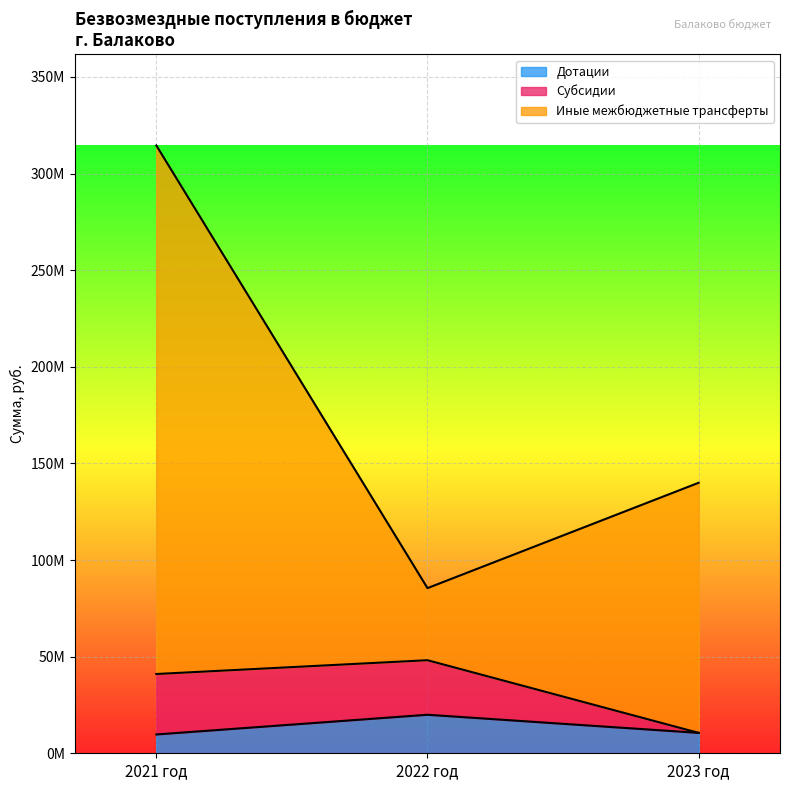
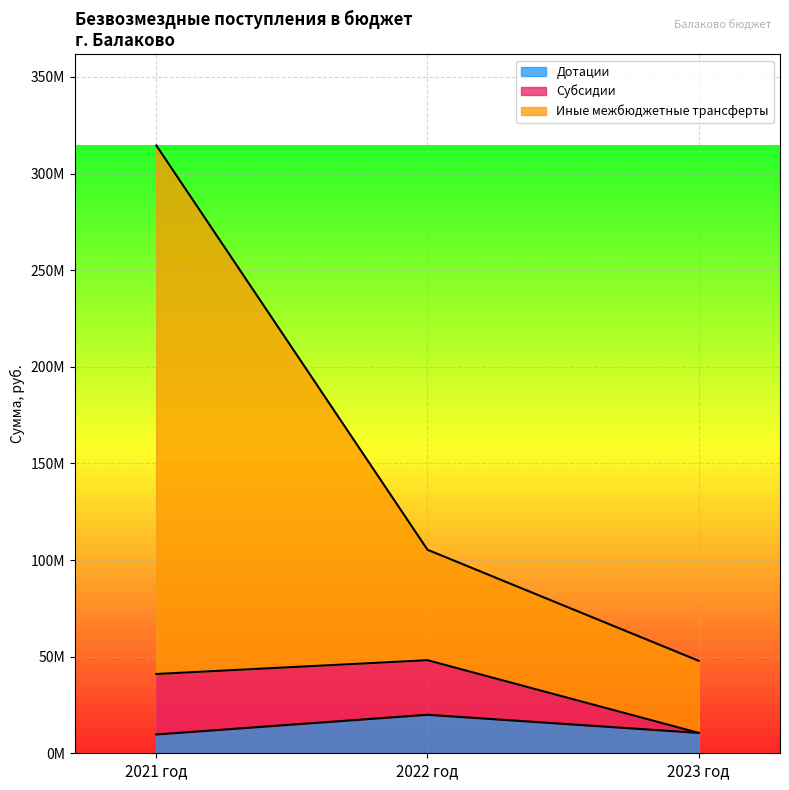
  {
    "Дотации": {
      "2021 год": 10000000,
      "2022 год": 20000000
    },
    "Субсидии": {
      "2021 год": 31000000,
      "2022 год": 28000000
    },
    "Иные межбюджетные трансферты": {
      "2021 год": 274000000,
-     "2022 год": 37000000,
-     "2023 год": 129000000
+     "2022 год": 57000000,
+     "2023 год": 37000000
    }
  }
